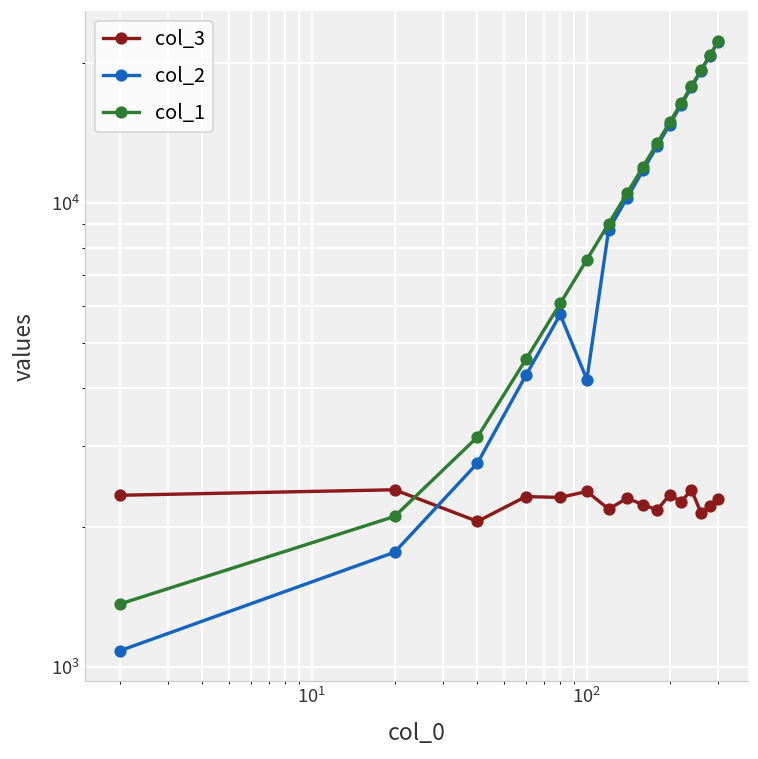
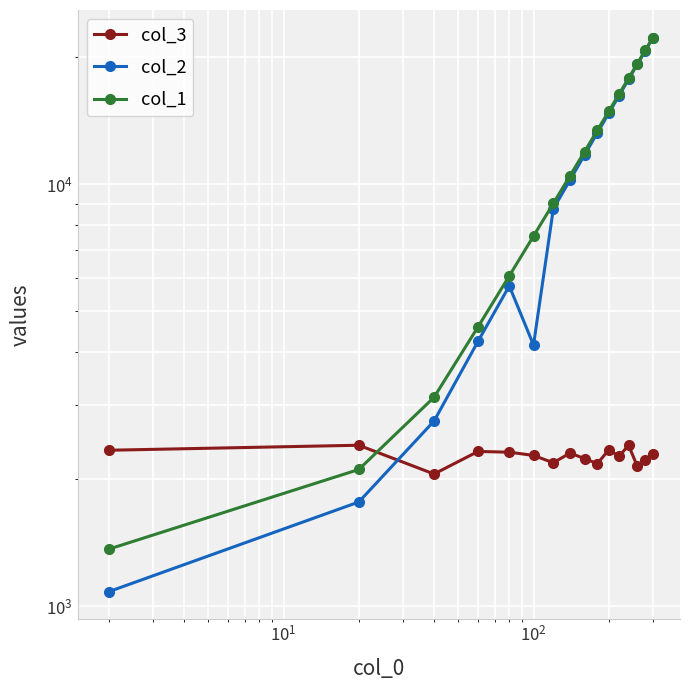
  {
    "col_3": {
-     "10^2": 2400
+     "10^2": 2300
    },
    "col_2": {
      "10^2": 4200
    },
    "col_1": {
      "10^2": 7500
    }
  }
